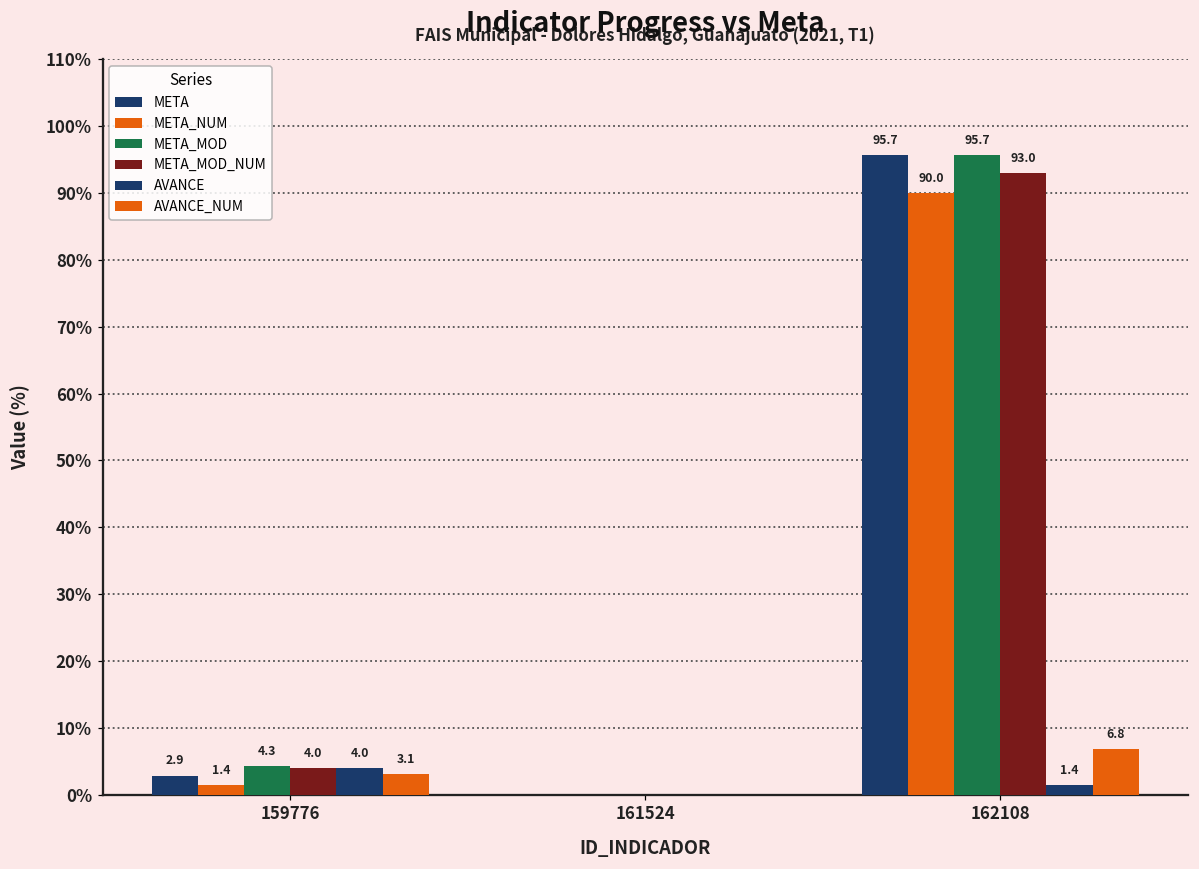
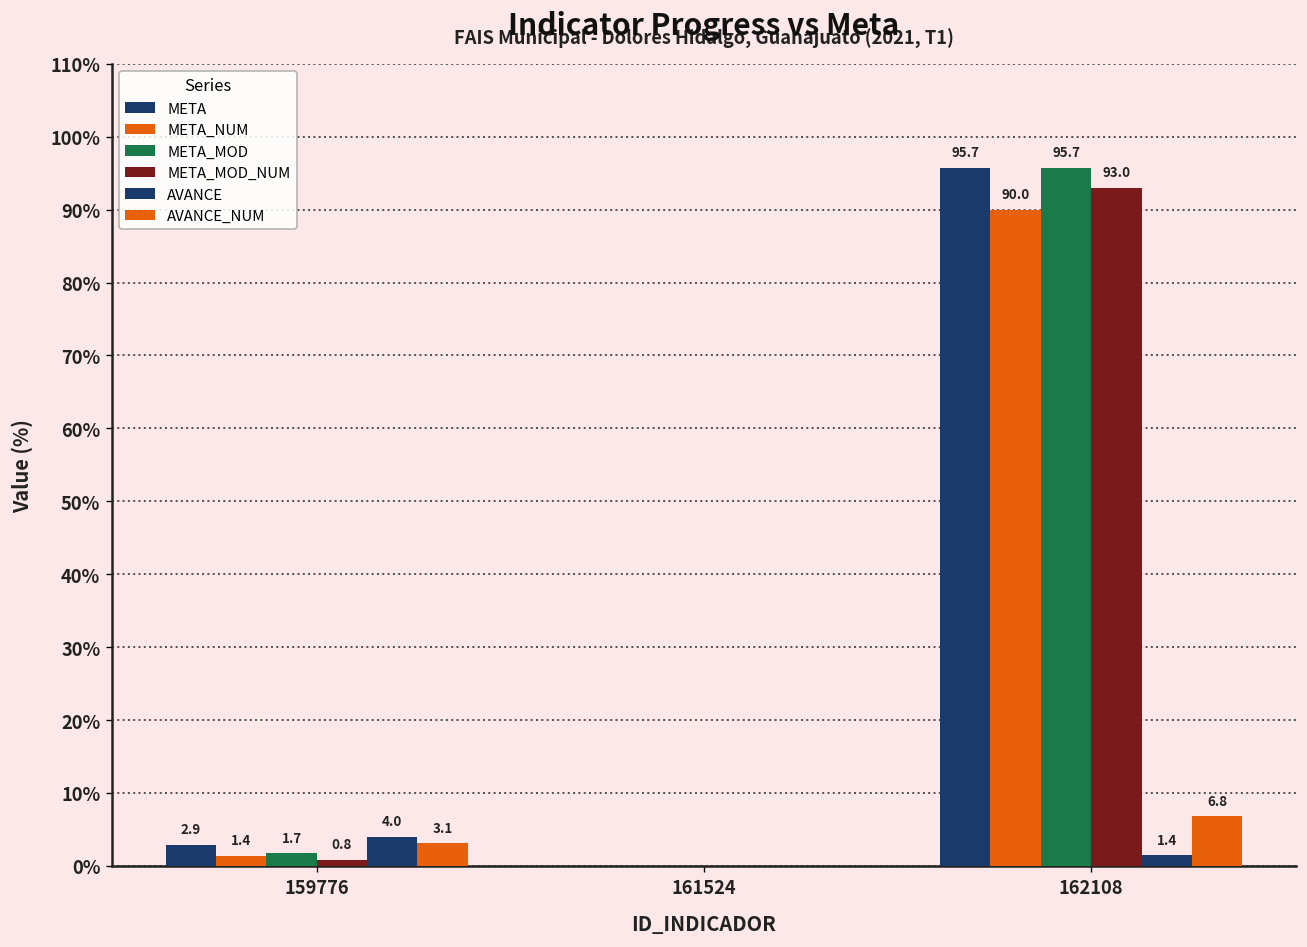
  {
    "META_MOD": {
-     "159776": 4.3,
+     "159776": 1.7,
      "162108": 95.7
    },
    "META_MOD_NUM": {
-     "159776": 4.0,
+     "159776": 0.8,
      "162108": 93.0
    }
  }
